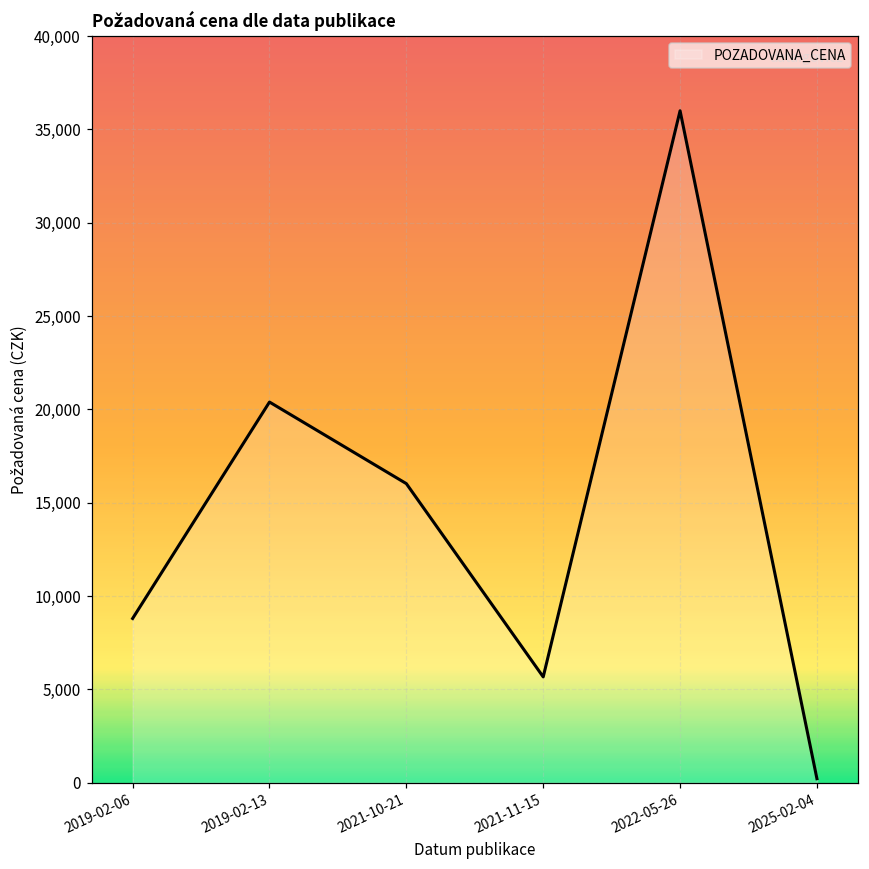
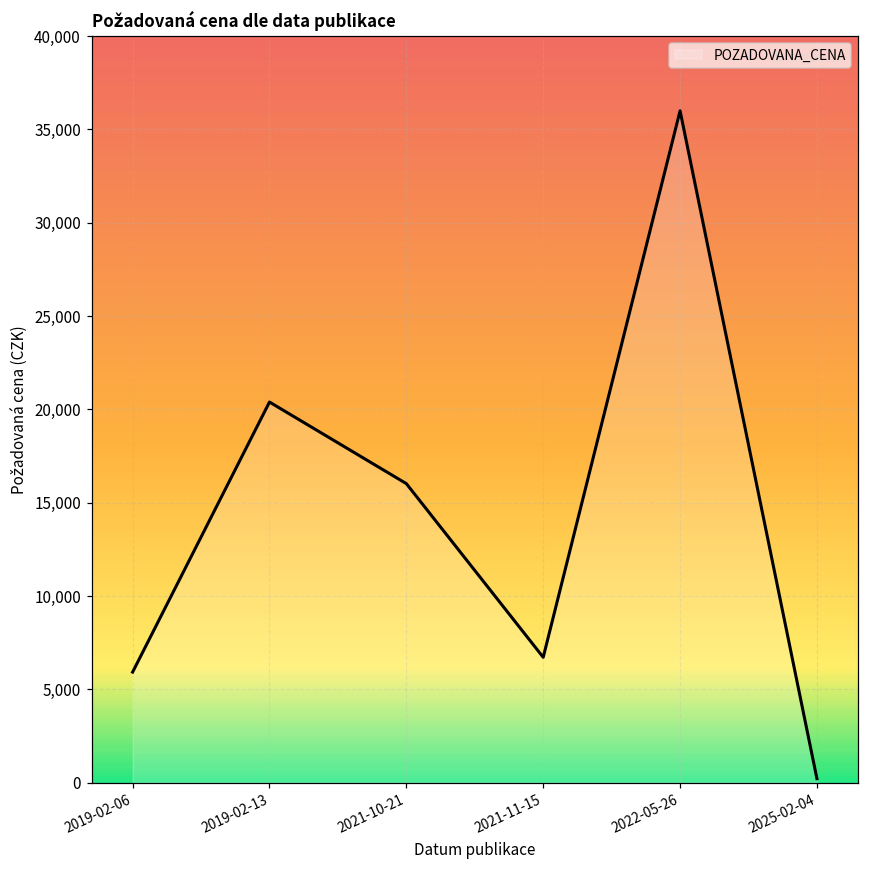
  {
-   "2019-02-06": "8,800",
+   "2019-02-06": "5,900",
    "2019-02-13": "20,400",
    "2021-10-21": "16,000",
-   "2021-11-15": "5,700",
+   "2021-11-15": "6,700",
    "2022-05-26": "36,000",
    "2025-02-04": "200"
  }
